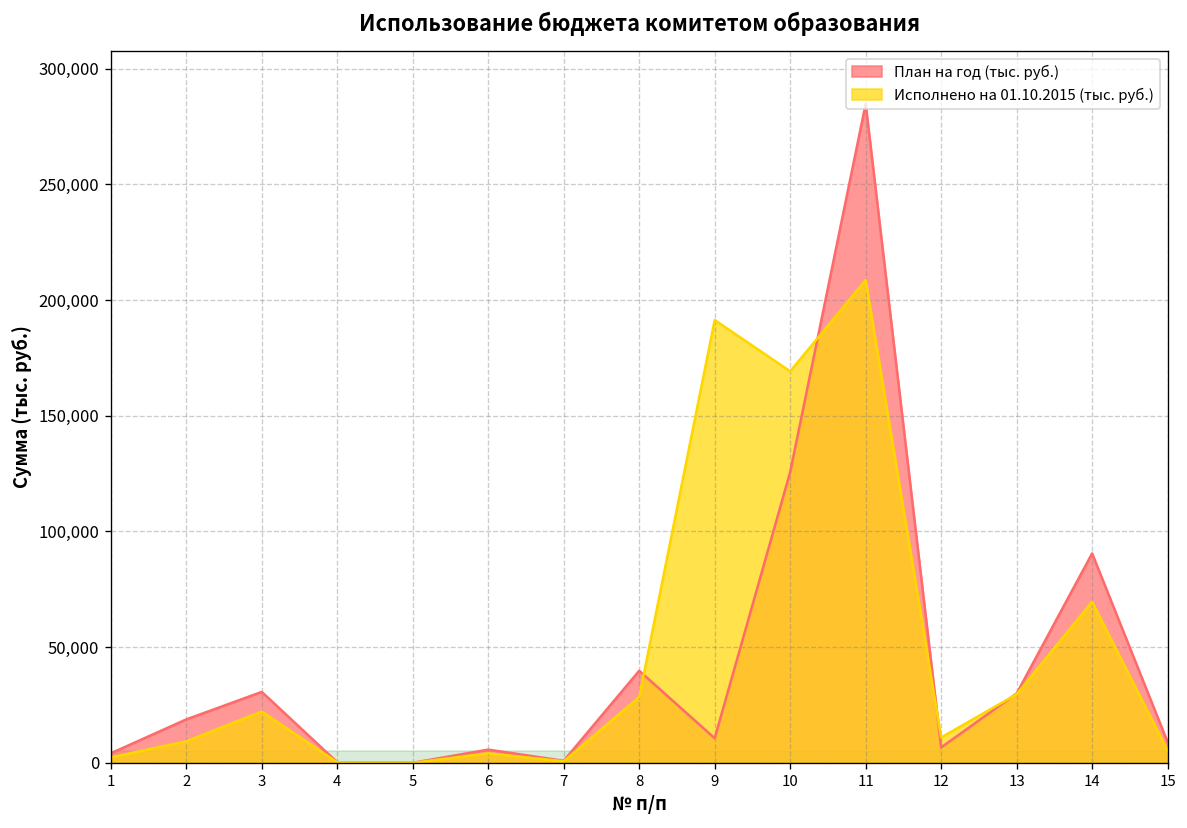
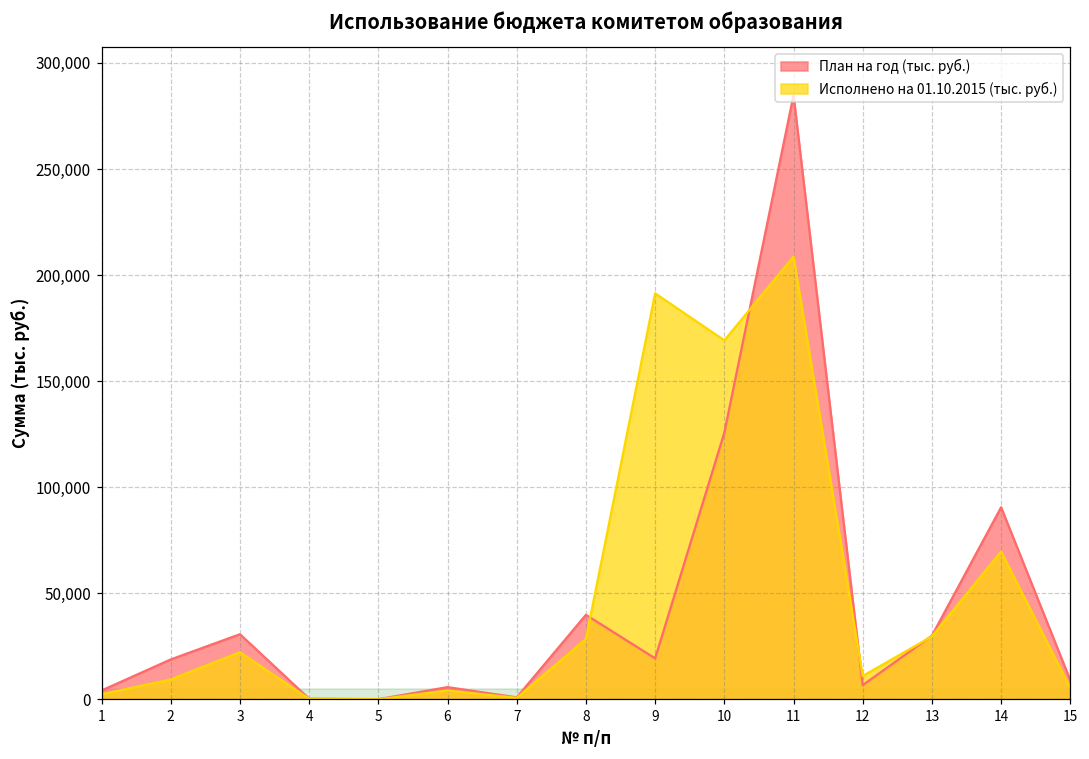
  {
    "План на год (тыс. руб.)": {
      "1": "4,000",
      "2": "19,000",
      "3": "31,000",
      "6": "6,000",
      "8": "40,000",
-     "9": "11,000",
+     "9": "19,000",
      "10": "126,000",
      "12": "7,000",
      "14": "91,000",
      "15": "9,000"
    },
    "Исполнено на 01.10.2015 (тыс. руб.)": {
      "1": "2,000",
      "2": "9,000",
      "3": "22,000",
      "6": "4,000",
      "8": "28,000",
      "9": "191,000",
      "10": "169,000",
      "11": "209,000",
      "12": "11,000",
      "14": "70,000",
      "15": "5,000"
    }
  }
